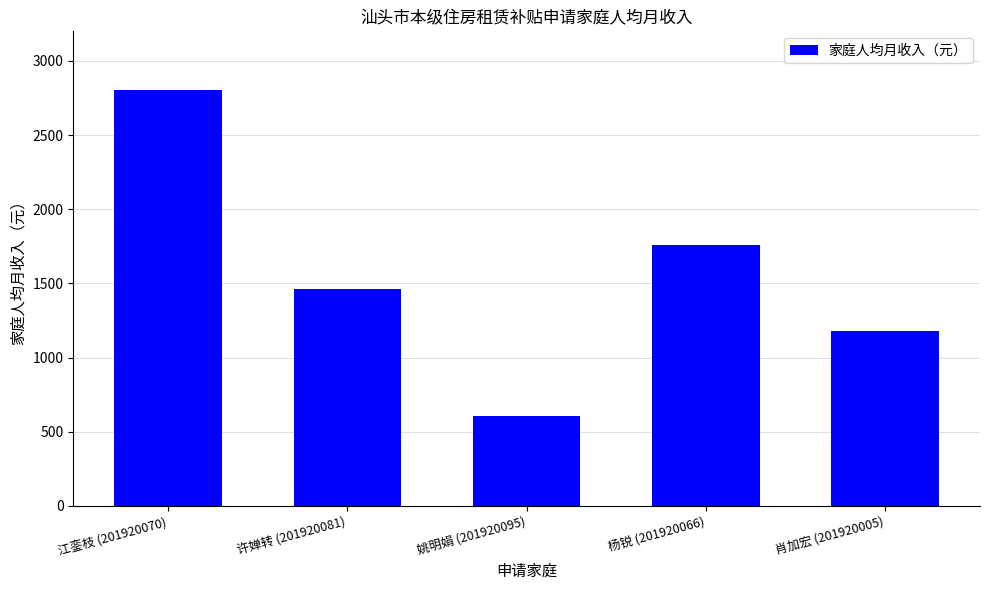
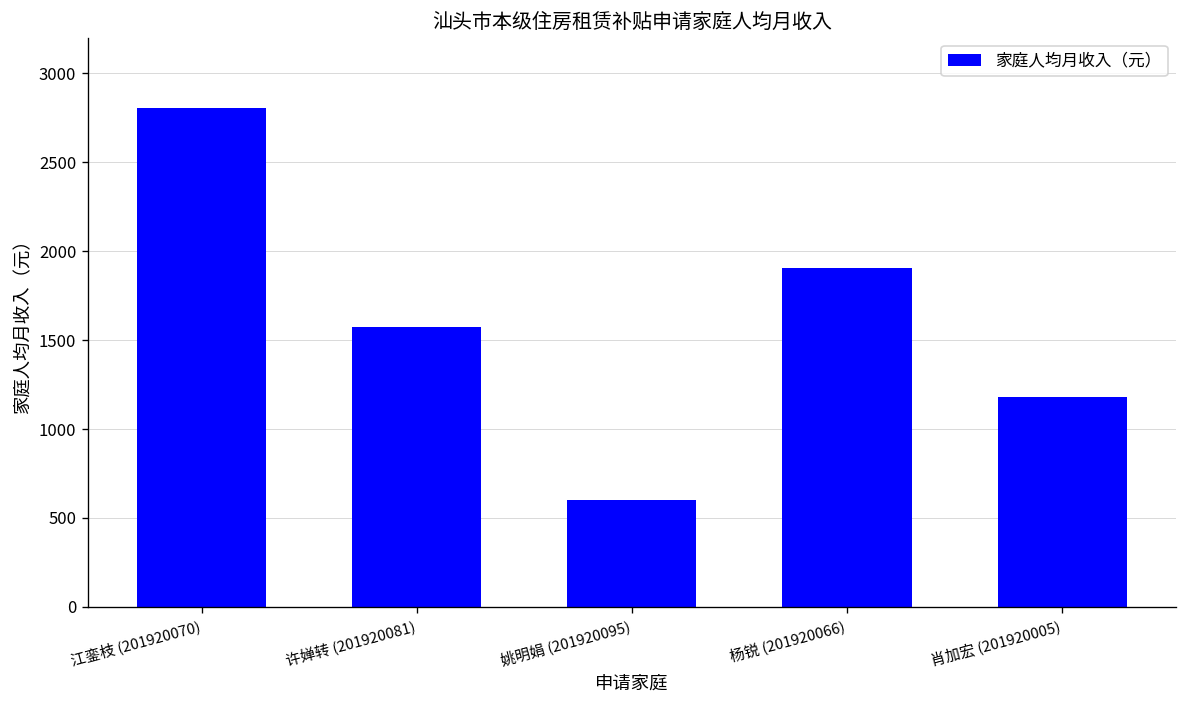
  {
    "江銮枝 (201920070)": 2800,
-   "许婵转 (201920081)": 1470,
+   "许婵转 (201920081)": 1580,
    "姚明娟 (201920095)": 600,
-   "杨锐 (201920066)": 1760,
+   "杨锐 (201920066)": 1910,
    "肖加宏 (201920005)": 1180
  }
